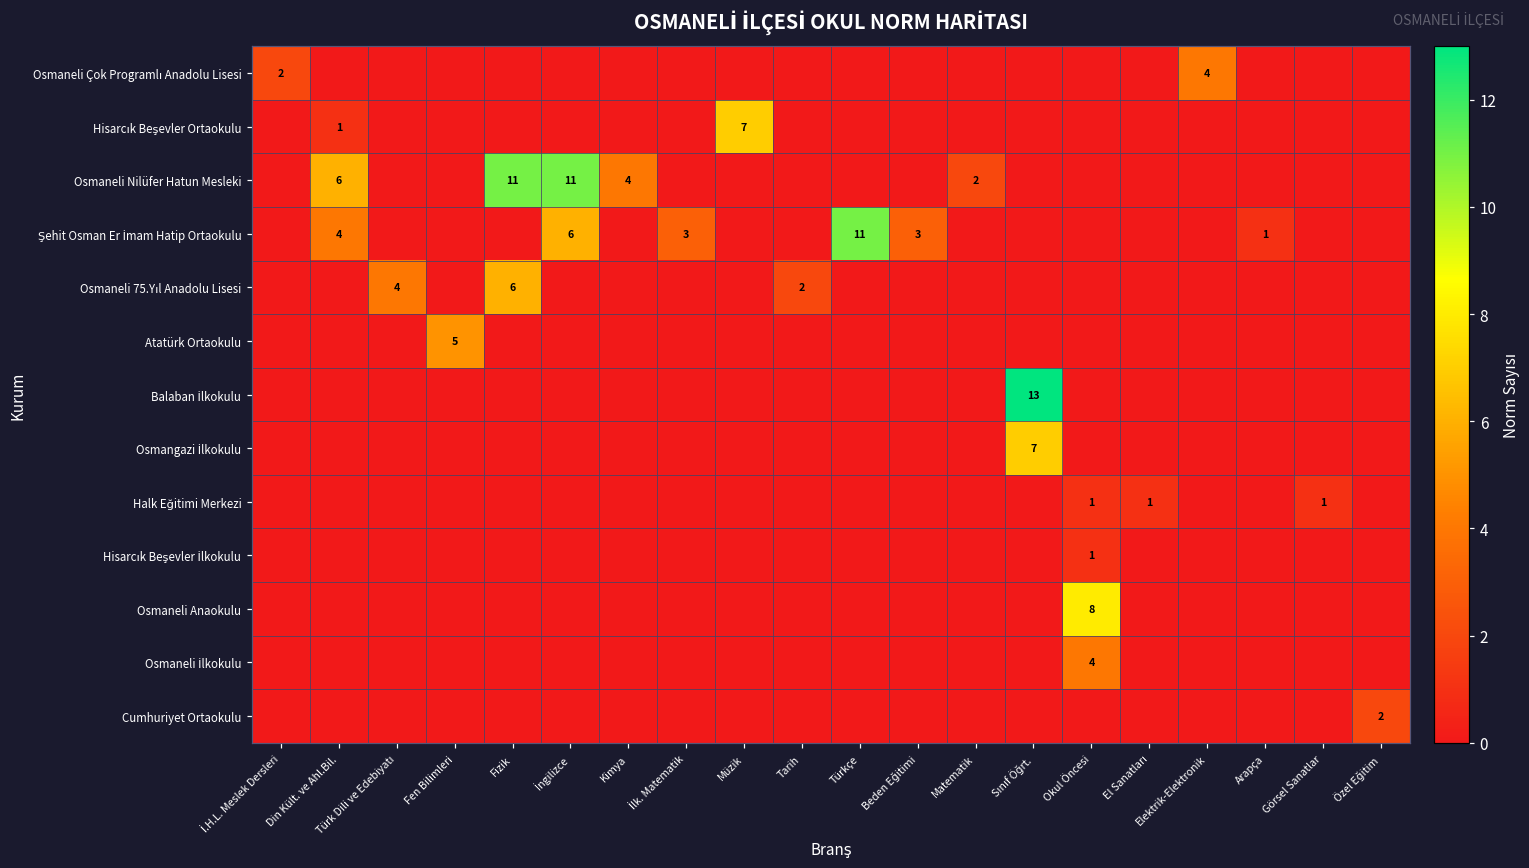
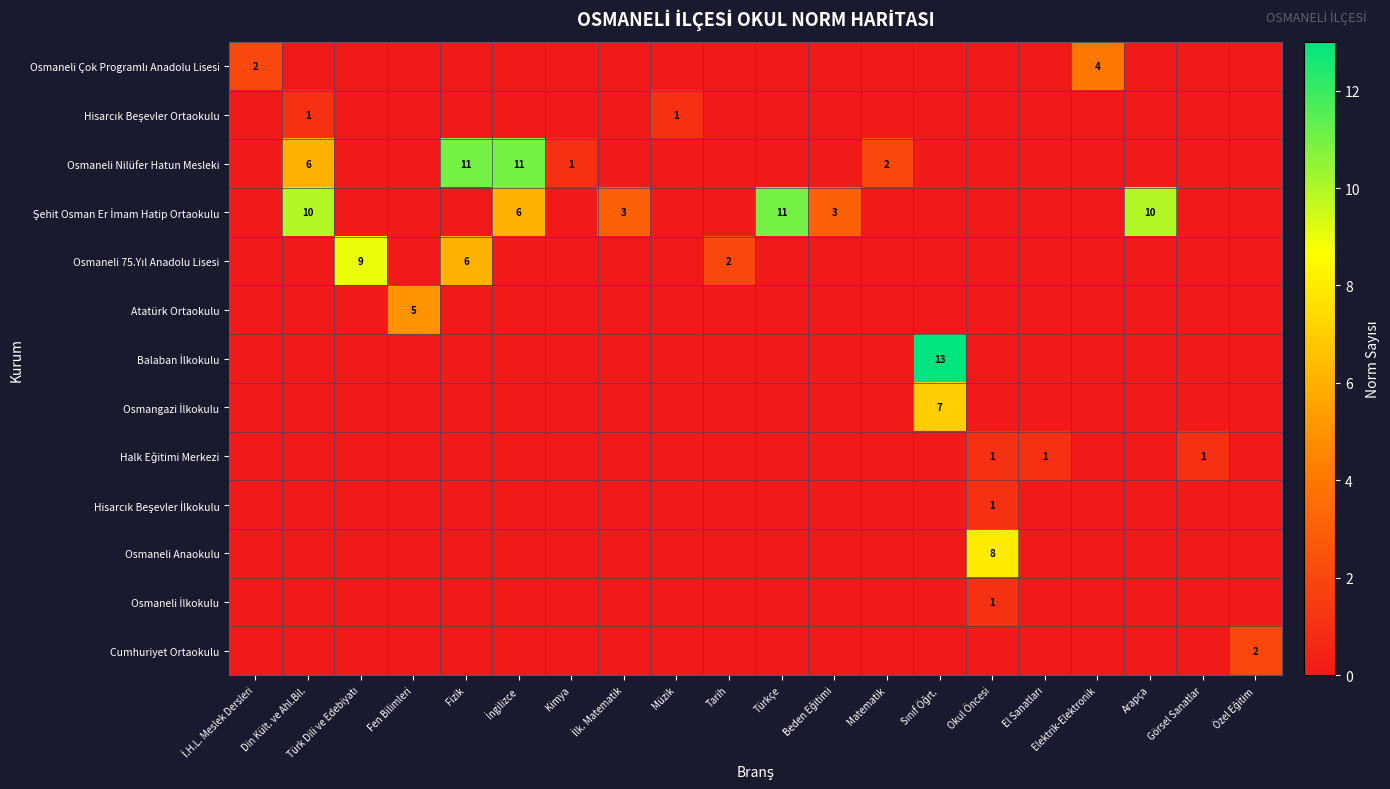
  {
    "Osmaneli Çok Programlı Anadolu Lisesi": {
      "İ.H.L. Meslek Dersleri": 2,
      "Elektrik-Elektronik": 4
    },
    "Hisarcık Beşevler Ortaokulu": {
      "Din Kült. ve Ahl.Bil.": 1,
-     "Müzik": 7
+     "Müzik": 1
    },
    "Osmaneli Nilüfer Hatun Mesleki": {
      "Din Kült. ve Ahl.Bil.": 6,
      "Fizik": 11,
      "İngilizce": 11,
-     "Kimya": 4,
+     "Kimya": 1,
      "Matematik": 2
    },
    "Şehit Osman Er İmam Hatip Ortaokulu": {
-     "Din Kült. ve Ahl.Bil.": 4,
+     "Din Kült. ve Ahl.Bil.": 10,
      "İngilizce": 6,
      "İlk. Matematik": 3,
      "Türkçe": 11,
      "Beden Eğitimi": 3,
-     "Arapça": 1
+     "Arapça": 10
    },
    "Osmaneli 75.Yıl Anadolu Lisesi": {
-     "Türk Dili ve Edebiyatı": 4,
+     "Türk Dili ve Edebiyatı": 9,
      "Fizik": 6,
      "Tarih": 2
    },
    "Atatürk Ortaokulu": {
      "Fen Bilimleri": 5
    },
    "Balaban İlkokulu": {
      "Sınıf Öğrt.": 13
    },
    "Osmangazi İlkokulu": {
      "Sınıf Öğrt.": 7
    },
    "Halk Eğitimi Merkezi": {
      "Okul Öncesi": 1,
      "El Sanatları": 1,
      "Görsel Sanatlar": 1
    },
    "Hisarcık Beşevler İlkokulu": {
      "Okul Öncesi": 1
    },
    "Osmaneli Anaokulu": {
      "Okul Öncesi": 8
    },
    "Osmaneli İlkokulu": {
-     "Okul Öncesi": 4
+     "Okul Öncesi": 1
    },
    "Cumhuriyet Ortaokulu": {
      "Özel Eğitim": 2
    }
  }
